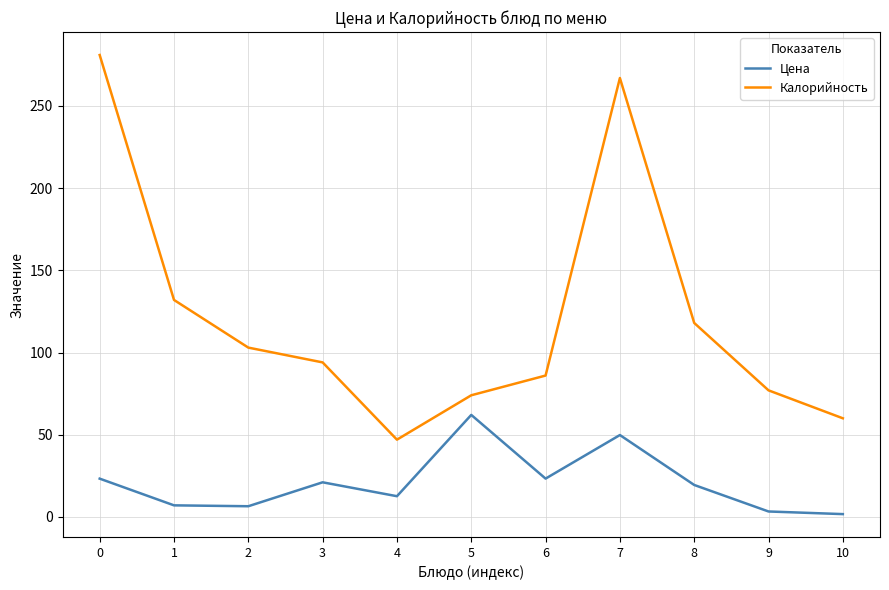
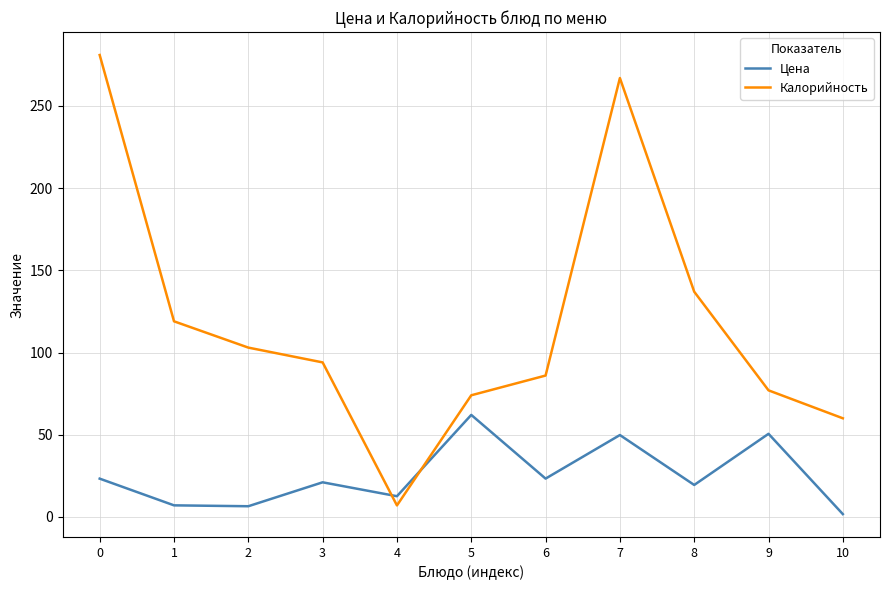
  {
    "Цена": {
      "0": 23,
      "1": 7,
      "2": 7,
      "3": 21,
      "4": 13,
      "5": 62,
      "6": 23,
      "7": 50,
      "8": 19,
-     "9": 3,
+     "9": 51,
      "10": 2
    },
    "Калорийность": {
      "0": 281,
-     "1": 132,
+     "1": 119,
      "2": 103,
      "3": 94,
-     "4": 47,
+     "4": 7,
      "5": 74,
      "6": 86,
      "7": 267,
-     "8": 118,
+     "8": 137,
      "9": 77,
      "10": 60
    }
  }
